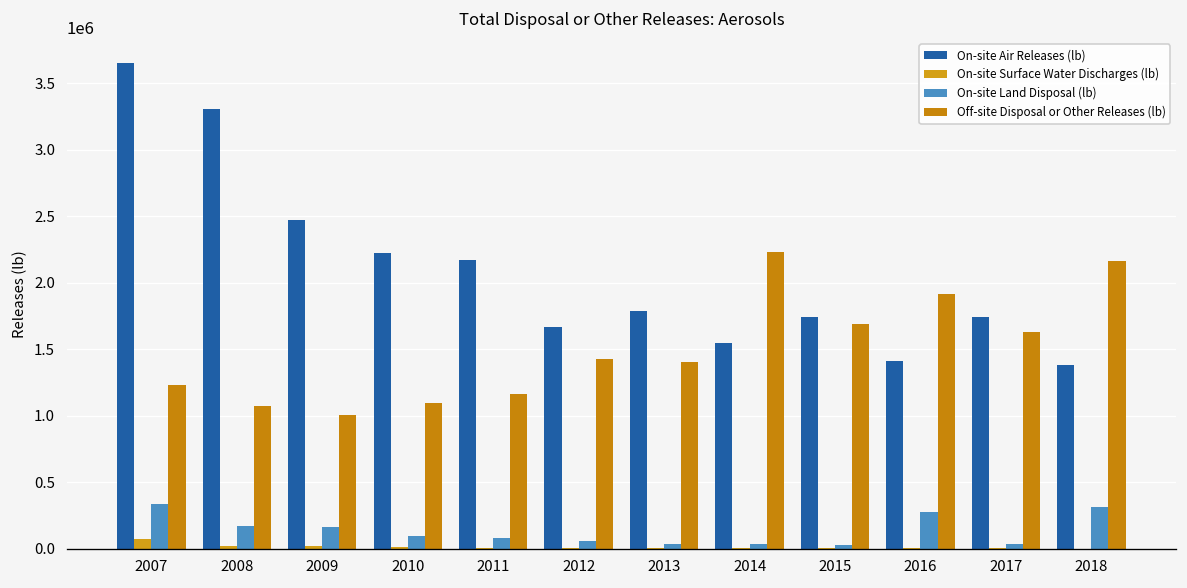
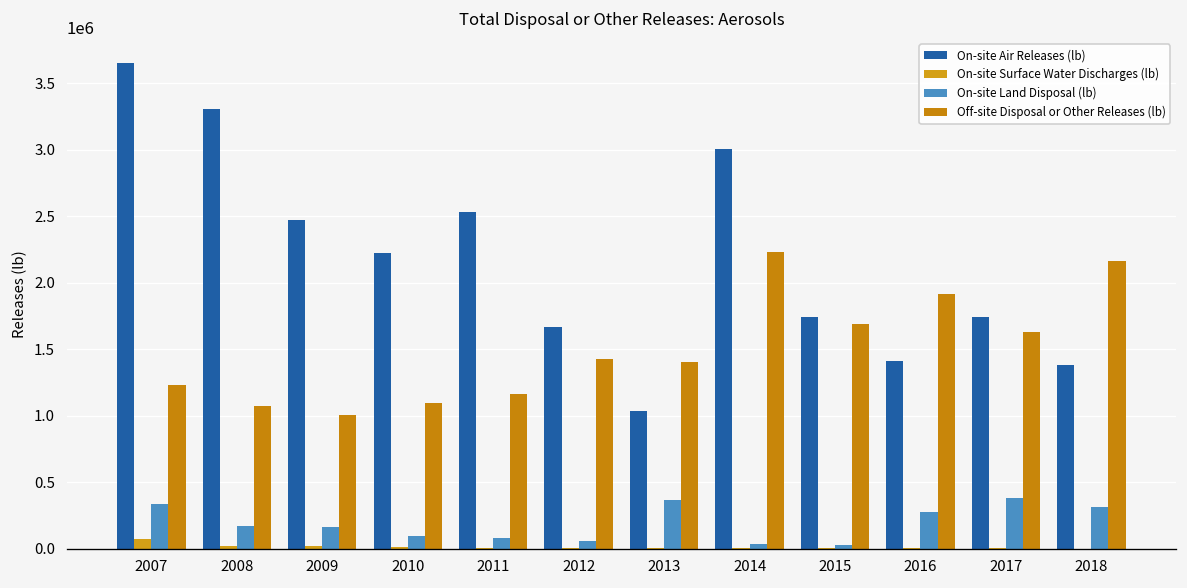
  {
    "On-site Air Releases (lb)": {
      "2007": 3650000,
      "2008": 3310000,
      "2009": 2470000,
      "2010": 2220000,
-     "2011": 2170000,
+     "2011": 2530000,
      "2012": 1660000,
-     "2013": 1790000,
-     "2014": 1550000,
+     "2013": 1030000,
+     "2014": 3000000,
      "2015": 1740000,
      "2016": 1410000,
      "2017": 1740000,
      "2018": 1380000
    },
    "On-site Land Disposal (lb)": {
      "2007": 340000,
      "2008": 170000,
      "2009": 170000,
      "2010": 90000,
      "2011": 80000,
      "2012": 60000,
-     "2013": 40000,
+     "2013": 370000,
      "2014": 40000,
      "2015": 30000,
      "2016": 280000,
-     "2017": 30000,
+     "2017": 380000,
      "2018": 310000
    }
  }
